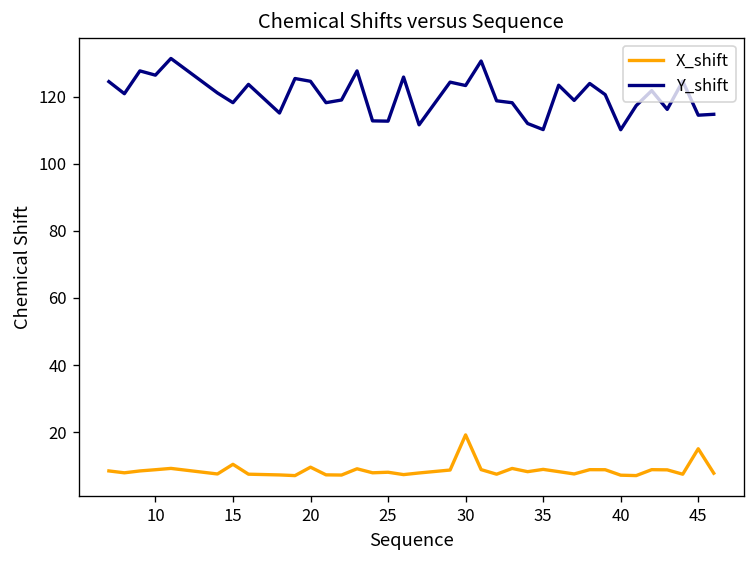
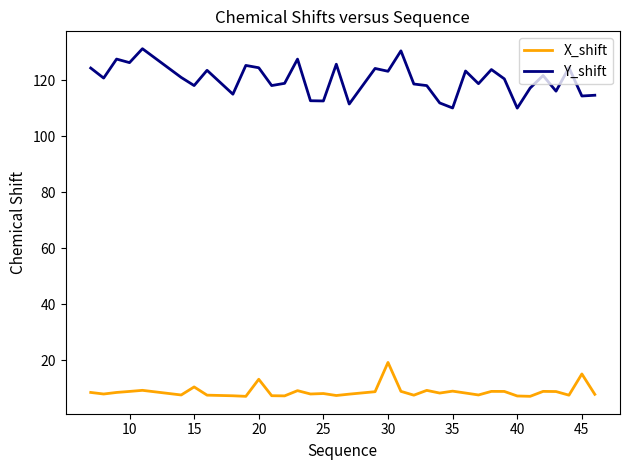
  {
    "X_shift": {
      "10": 9,
      "15": 10,
-     "20": 10,
+     "20": 13,
      "25": 8,
      "30": 19,
      "35": 9,
      "40": 7,
      "45": 15
    },
    "Y_shift": {
      "10": 126,
      "15": 118,
      "20": 125,
      "25": 113,
      "30": 123,
      "35": 110,
      "40": 110,
      "45": 114
    }
  }
